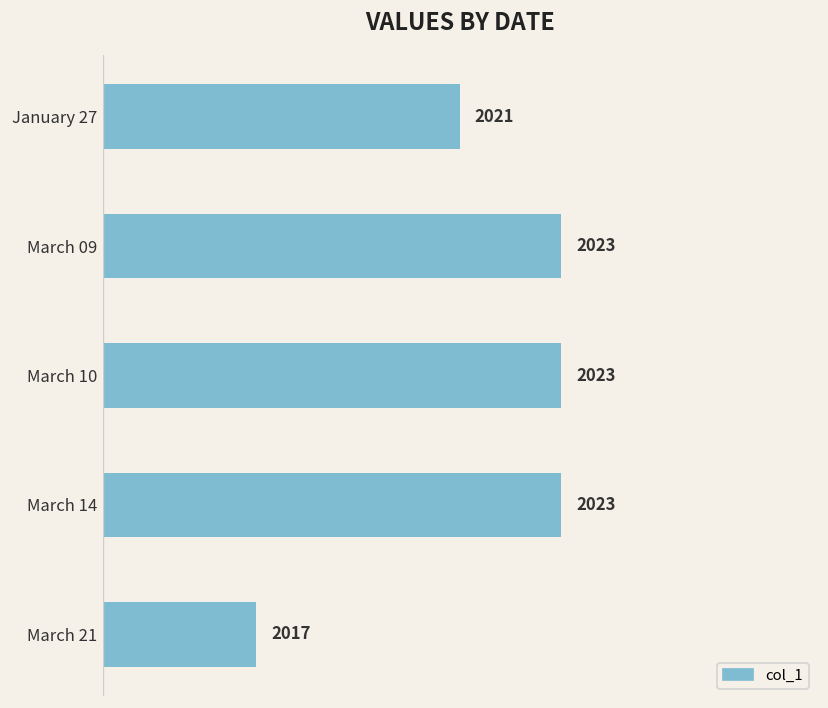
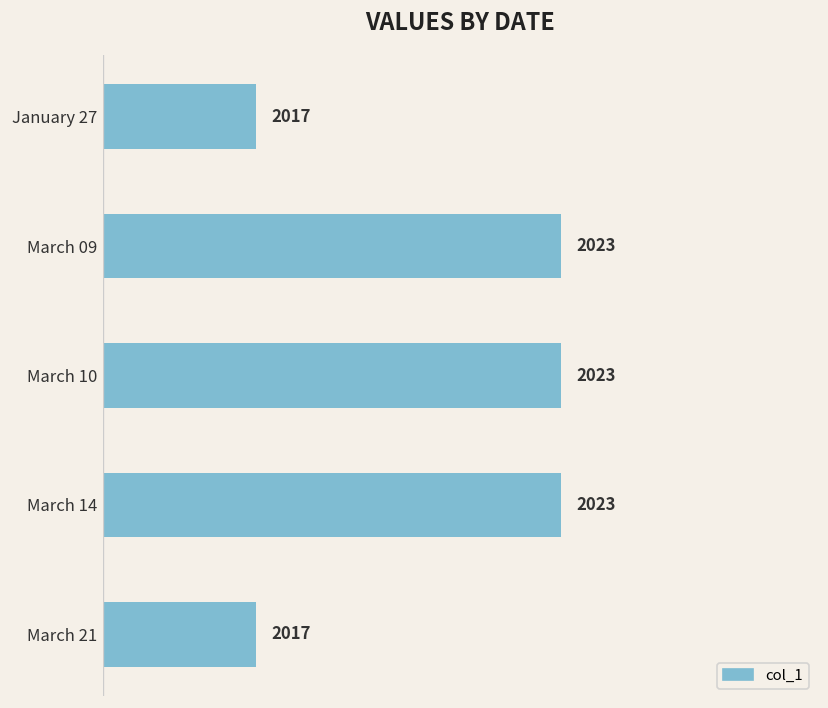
  {
-   "January 27": 2021,
+   "January 27": 2017,
    "March 09": 2023,
    "March 10": 2023,
    "March 14": 2023,
    "March 21": 2017
  }
